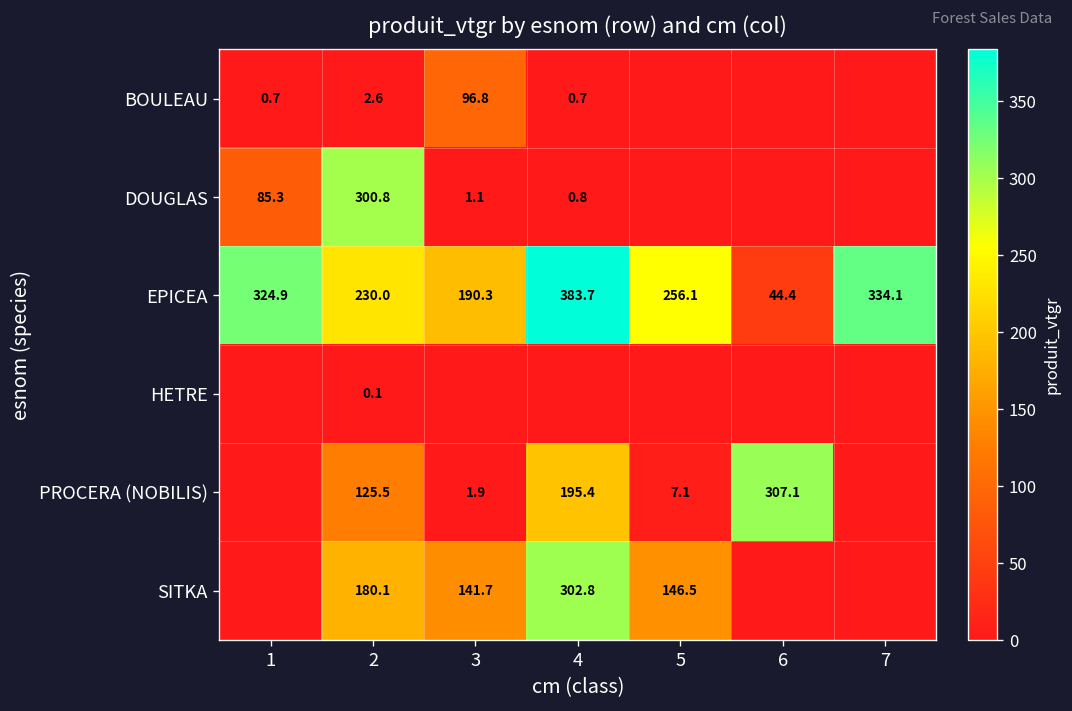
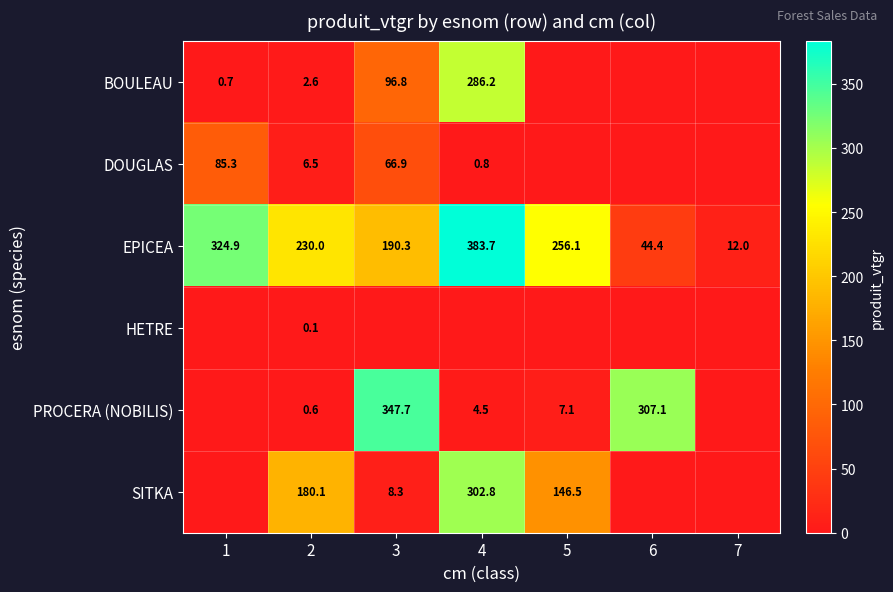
  {
    "BOULEAU": {
      "1": 0.7,
      "2": 2.6,
      "3": 96.8,
-     "4": 0.7
+     "4": 286.2
    },
    "DOUGLAS": {
      "1": 85.3,
-     "2": 300.8,
-     "3": 1.1,
+     "2": 6.5,
+     "3": 66.9,
      "4": 0.8
    },
    "EPICEA": {
      "1": 324.9,
      "2": 230.0,
      "3": 190.3,
      "4": 383.7,
      "5": 256.1,
      "6": 44.4,
-     "7": 334.1
+     "7": 12.0
    },
    "HETRE": {
      "2": 0.1
    },
    "PROCERA (NOBILIS)": {
-     "2": 125.5,
-     "3": 1.9,
-     "4": 195.4,
+     "2": 0.6,
+     "3": 347.7,
+     "4": 4.5,
      "5": 7.1,
      "6": 307.1
    },
    "SITKA": {
      "2": 180.1,
-     "3": 141.7,
+     "3": 8.3,
      "4": 302.8,
      "5": 146.5
    }
  }
